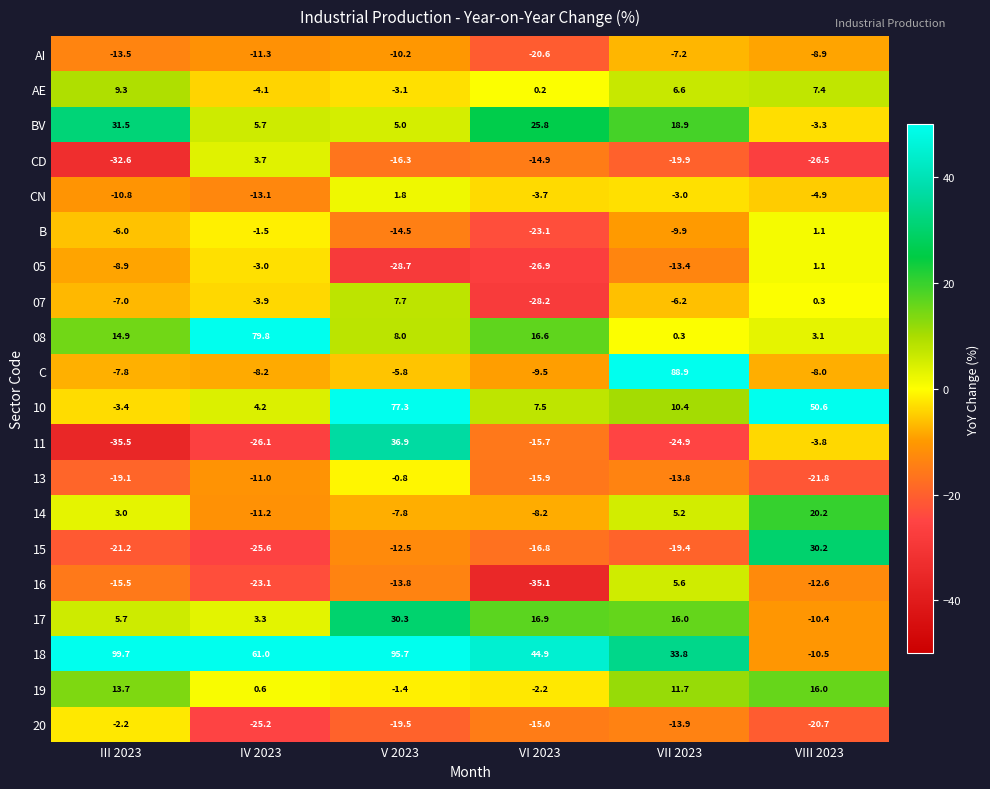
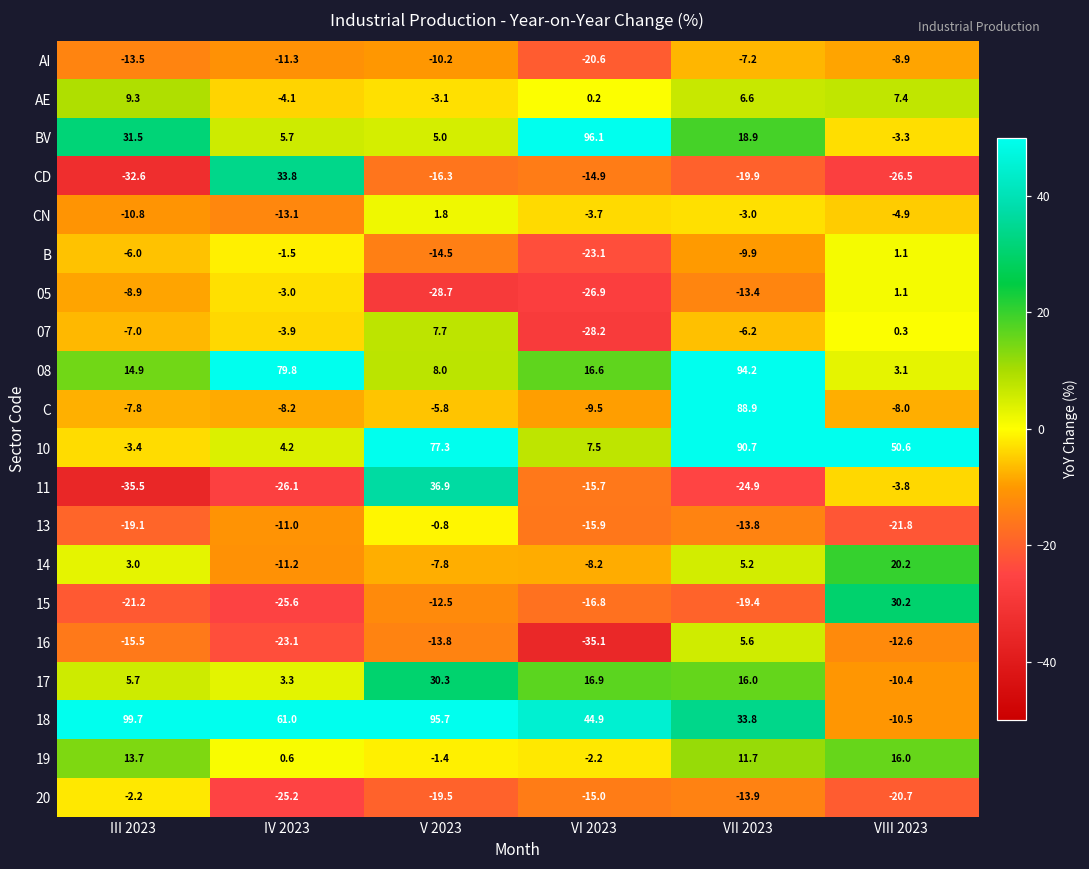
  {
    "AI": {
      "III 2023": -13.5,
      "IV 2023": -11.3,
      "V 2023": -10.2,
      "VI 2023": -20.6,
      "VII 2023": -7.2,
      "VIII 2023": -8.9
    },
    "AE": {
      "III 2023": 9.3,
      "IV 2023": -4.1,
      "V 2023": -3.1,
      "VI 2023": 0.2,
      "VII 2023": 6.6,
      "VIII 2023": 7.4
    },
    "BV": {
      "III 2023": 31.5,
      "IV 2023": 5.7,
      "V 2023": 5.0,
-     "VI 2023": 25.8,
+     "VI 2023": 96.1,
      "VII 2023": 18.9,
      "VIII 2023": -3.3
    },
    "CD": {
      "III 2023": -32.6,
-     "IV 2023": 3.7,
+     "IV 2023": 33.8,
      "V 2023": -16.3,
      "VI 2023": -14.9,
      "VII 2023": -19.9,
      "VIII 2023": -26.5
    },
    "CN": {
      "III 2023": -10.8,
      "IV 2023": -13.1,
      "V 2023": 1.8,
      "VI 2023": -3.7,
      "VII 2023": -3.0,
      "VIII 2023": -4.9
    },
    "B": {
      "III 2023": -6.0,
      "IV 2023": -1.5,
      "V 2023": -14.5,
      "VI 2023": -23.1,
      "VII 2023": -9.9,
      "VIII 2023": 1.1
    },
    "05": {
      "III 2023": -8.9,
      "IV 2023": -3.0,
      "V 2023": -28.7,
      "VI 2023": -26.9,
      "VII 2023": -13.4,
      "VIII 2023": 1.1
    },
    "07": {
      "III 2023": -7.0,
      "IV 2023": -3.9,
      "V 2023": 7.7,
      "VI 2023": -28.2,
      "VII 2023": -6.2,
      "VIII 2023": 0.3
    },
    "08": {
      "III 2023": 14.9,
      "IV 2023": 79.8,
      "V 2023": 8.0,
      "VI 2023": 16.6,
-     "VII 2023": 0.3,
+     "VII 2023": 94.2,
      "VIII 2023": 3.1
    },
    "C": {
      "III 2023": -7.8,
      "IV 2023": -8.2,
      "V 2023": -5.8,
      "VI 2023": -9.5,
      "VII 2023": 88.9,
      "VIII 2023": -8.0
    },
    "10": {
      "III 2023": -3.4,
      "IV 2023": 4.2,
      "V 2023": 77.3,
      "VI 2023": 7.5,
-     "VII 2023": 10.4,
+     "VII 2023": 90.7,
      "VIII 2023": 50.6
    },
    "11": {
      "III 2023": -35.5,
      "IV 2023": -26.1,
      "V 2023": 36.9,
      "VI 2023": -15.7,
      "VII 2023": -24.9,
      "VIII 2023": -3.8
    },
    "13": {
      "III 2023": -19.1,
      "IV 2023": -11.0,
      "V 2023": -0.8,
      "VI 2023": -15.9,
      "VII 2023": -13.8,
      "VIII 2023": -21.8
    },
    "14": {
      "III 2023": 3.0,
      "IV 2023": -11.2,
      "V 2023": -7.8,
      "VI 2023": -8.2,
      "VII 2023": 5.2,
      "VIII 2023": 20.2
    },
    "15": {
      "III 2023": -21.2,
      "IV 2023": -25.6,
      "V 2023": -12.5,
      "VI 2023": -16.8,
      "VII 2023": -19.4,
      "VIII 2023": 30.2
    },
    "16": {
      "III 2023": -15.5,
      "IV 2023": -23.1,
      "V 2023": -13.8,
      "VI 2023": -35.1,
      "VII 2023": 5.6,
      "VIII 2023": -12.6
    },
    "17": {
      "III 2023": 5.7,
      "IV 2023": 3.3,
      "V 2023": 30.3,
      "VI 2023": 16.9,
      "VII 2023": 16.0,
      "VIII 2023": -10.4
    },
    "18": {
      "III 2023": 99.7,
      "IV 2023": 61.0,
      "V 2023": 95.7,
      "VI 2023": 44.9,
      "VII 2023": 33.8,
      "VIII 2023": -10.5
    },
    "19": {
      "III 2023": 13.7,
      "IV 2023": 0.6,
      "V 2023": -1.4,
      "VI 2023": -2.2,
      "VII 2023": 11.7,
      "VIII 2023": 16.0
    },
    "20": {
      "III 2023": -2.2,
      "IV 2023": -25.2,
      "V 2023": -19.5,
      "VI 2023": -15.0,
      "VII 2023": -13.9,
      "VIII 2023": -20.7
    }
  }
